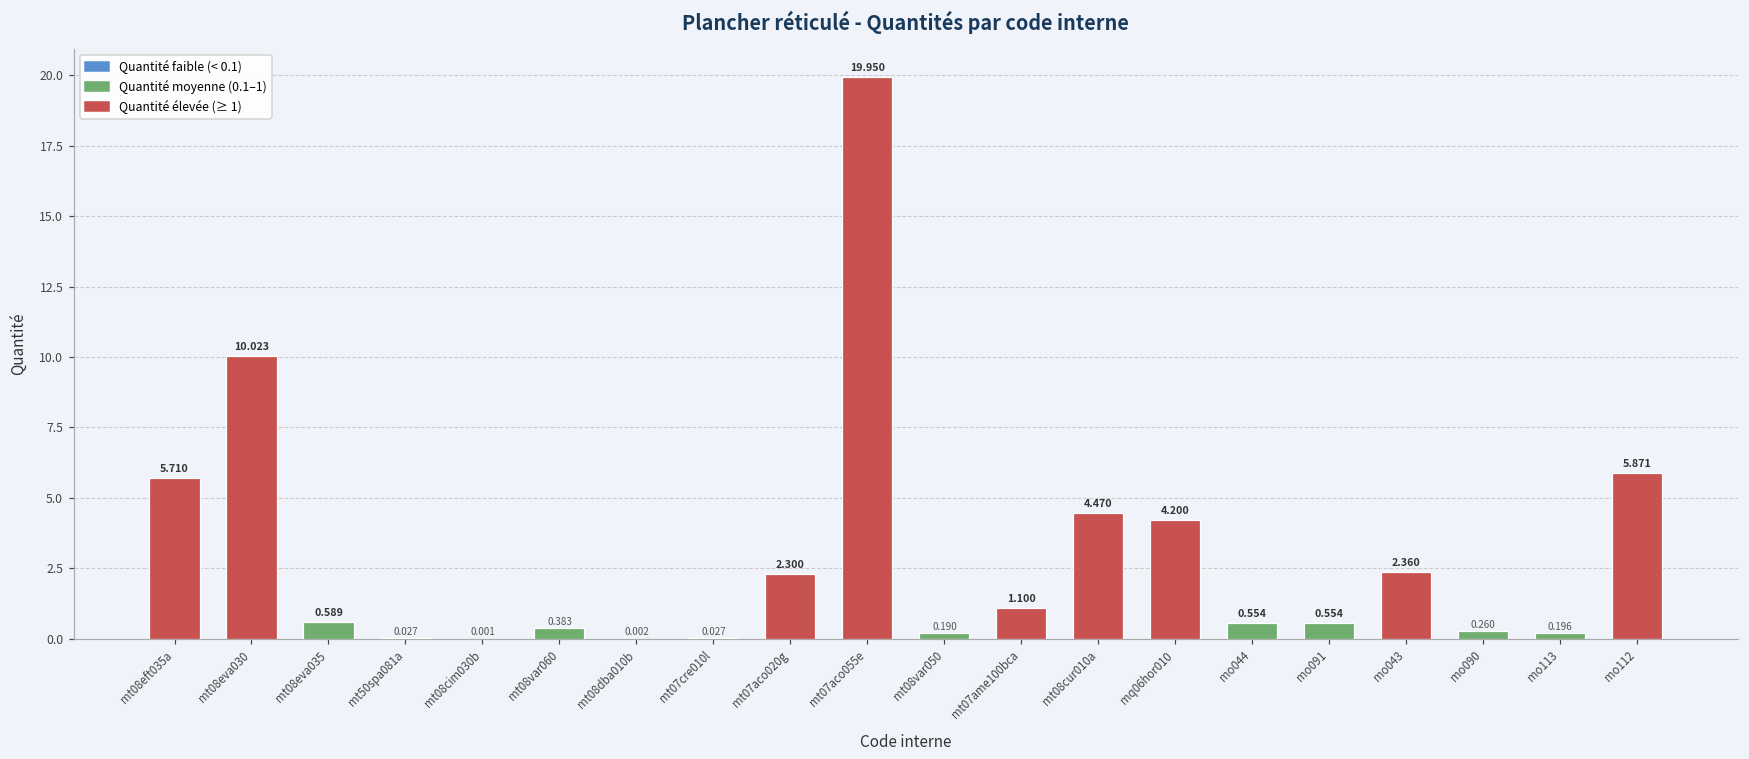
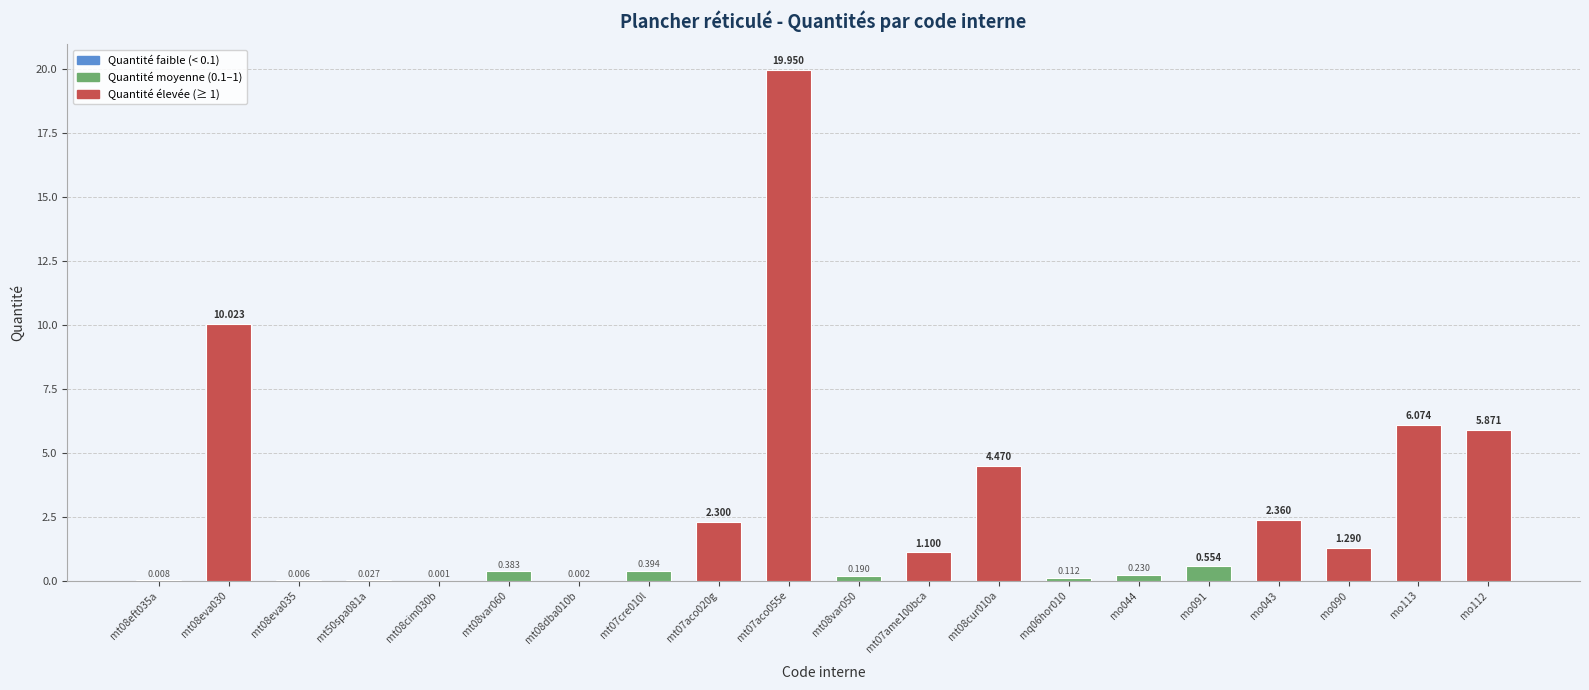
  {
-   "mt08eft035a": 5.710,
+   "mt08eft035a": 0.008,
    "mt08eva030": 10.023,
-   "mt08eva035": 0.589,
+   "mt08eva035": 0.006,
    "mt50spa081a": 0.027,
    "mt08cim030b": 0.001,
    "mt08var060": 0.383,
    "mt08dba010b": 0.002,
-   "mt07cre010l": 0.027,
+   "mt07cre010l": 0.394,
    "mt07aco020g": 2.300,
    "mt07aco055e": 19.950,
    "mt08var050": 0.190,
    "mt07ame100bca": 1.100,
    "mt08cur010a": 4.470,
-   "mq06hor010": 4.200,
-   "mo044": 0.554,
+   "mq06hor010": 0.112,
+   "mo044": 0.230,
    "mo091": 0.554,
    "mo043": 2.360,
-   "mo090": 0.260,
-   "mo113": 0.196,
+   "mo090": 1.290,
+   "mo113": 6.074,
    "mo112": 5.871
  }
